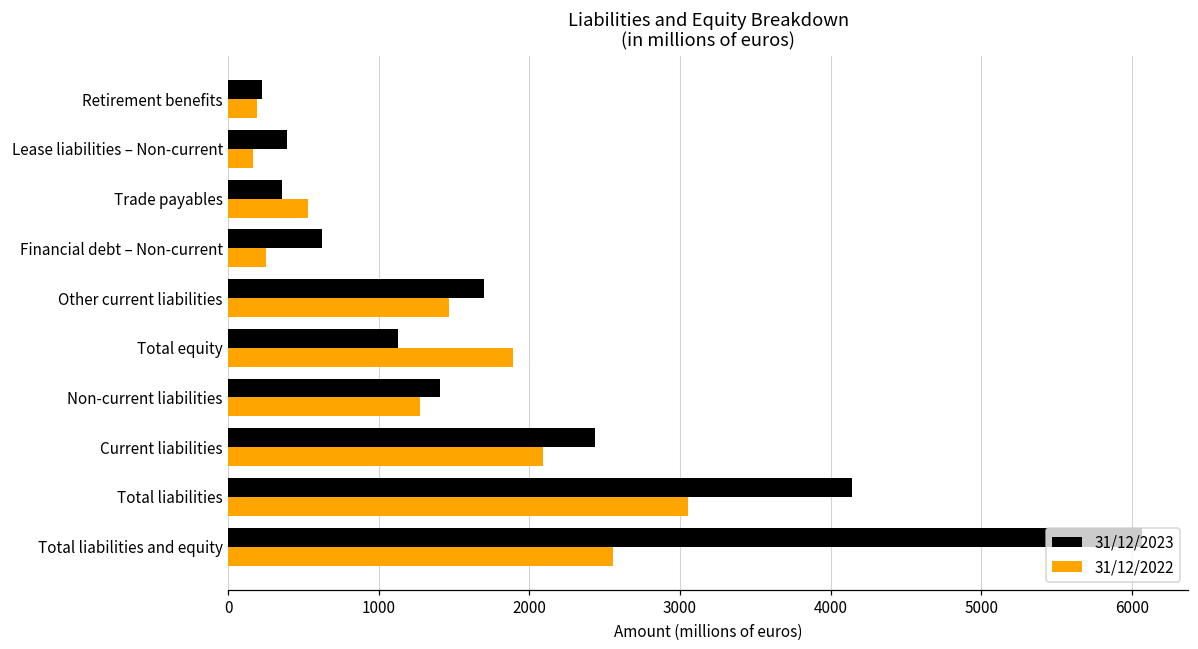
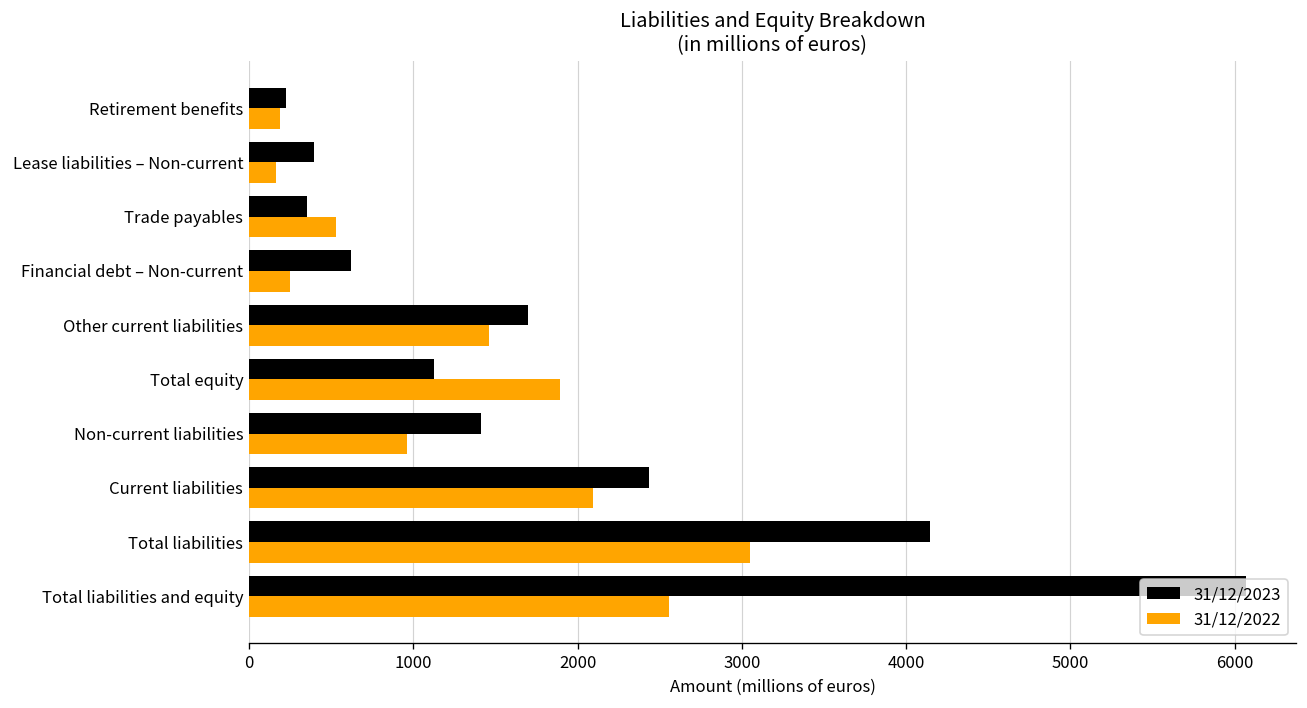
  {
    "31/12/2023": {
      "Retirement benefits": 230,
      "Lease liabilities – Non-current": 390,
      "Trade payables": 350,
      "Financial debt – Non-current": 620,
      "Other current liabilities": 1700,
      "Total equity": 1130,
      "Non-current liabilities": 1410,
      "Current liabilities": 2440,
      "Total liabilities": 4150
    },
    "31/12/2022": {
      "Retirement benefits": 190,
      "Lease liabilities – Non-current": 160,
      "Trade payables": 530,
      "Financial debt – Non-current": 250,
      "Other current liabilities": 1460,
      "Total equity": 1890,
-     "Non-current liabilities": 1280,
+     "Non-current liabilities": 960,
      "Current liabilities": 2090,
      "Total liabilities": 3050,
      "Total liabilities and equity": 2560
    }
  }
